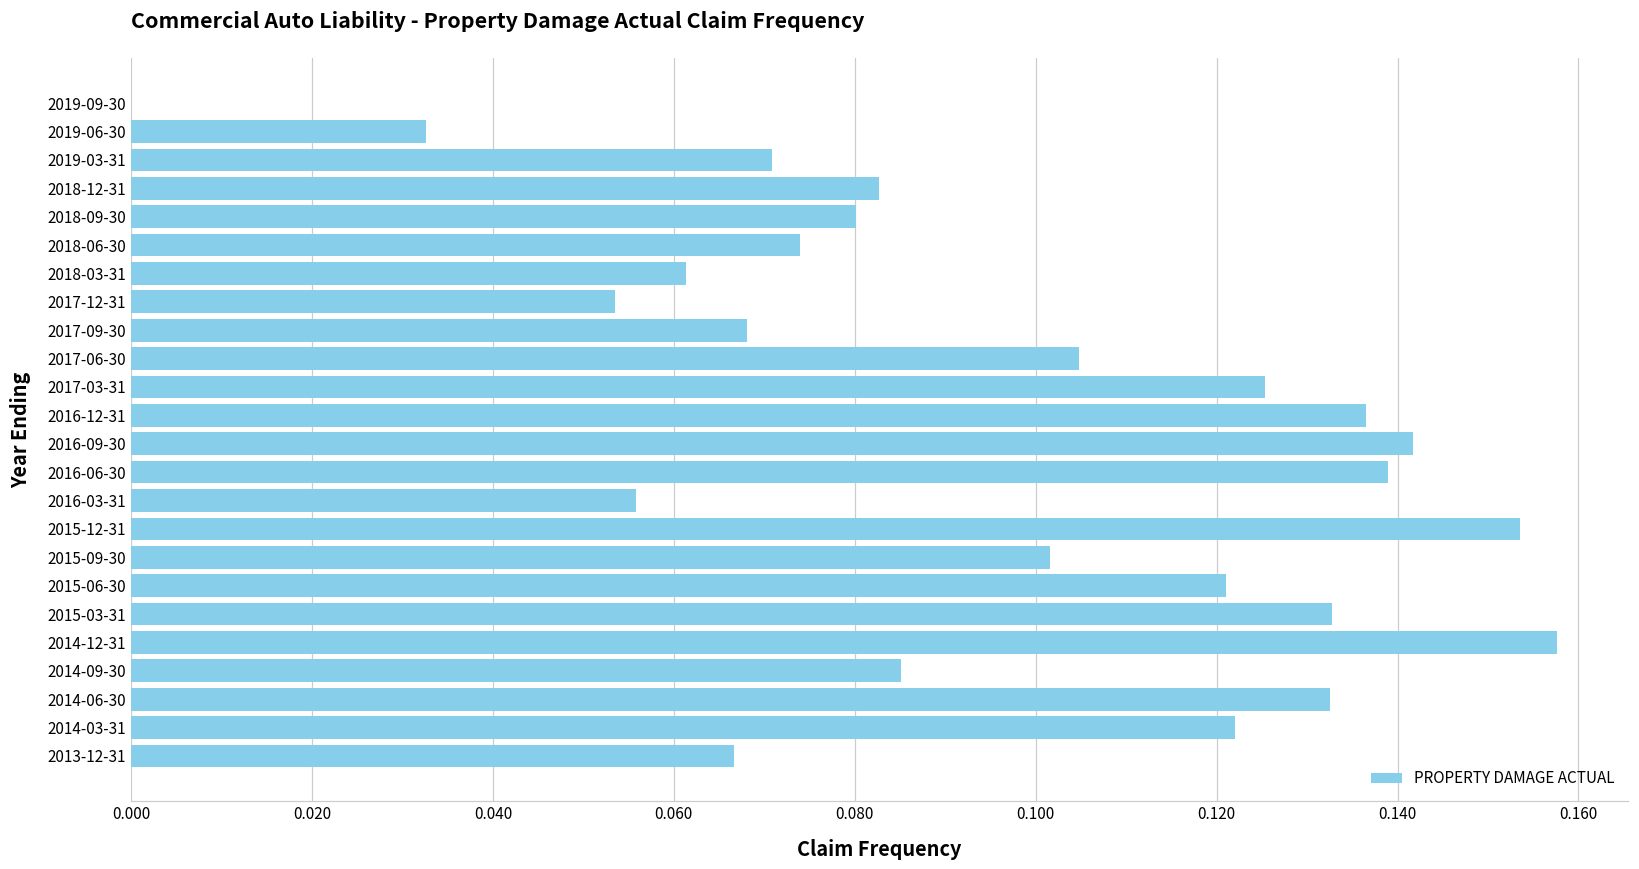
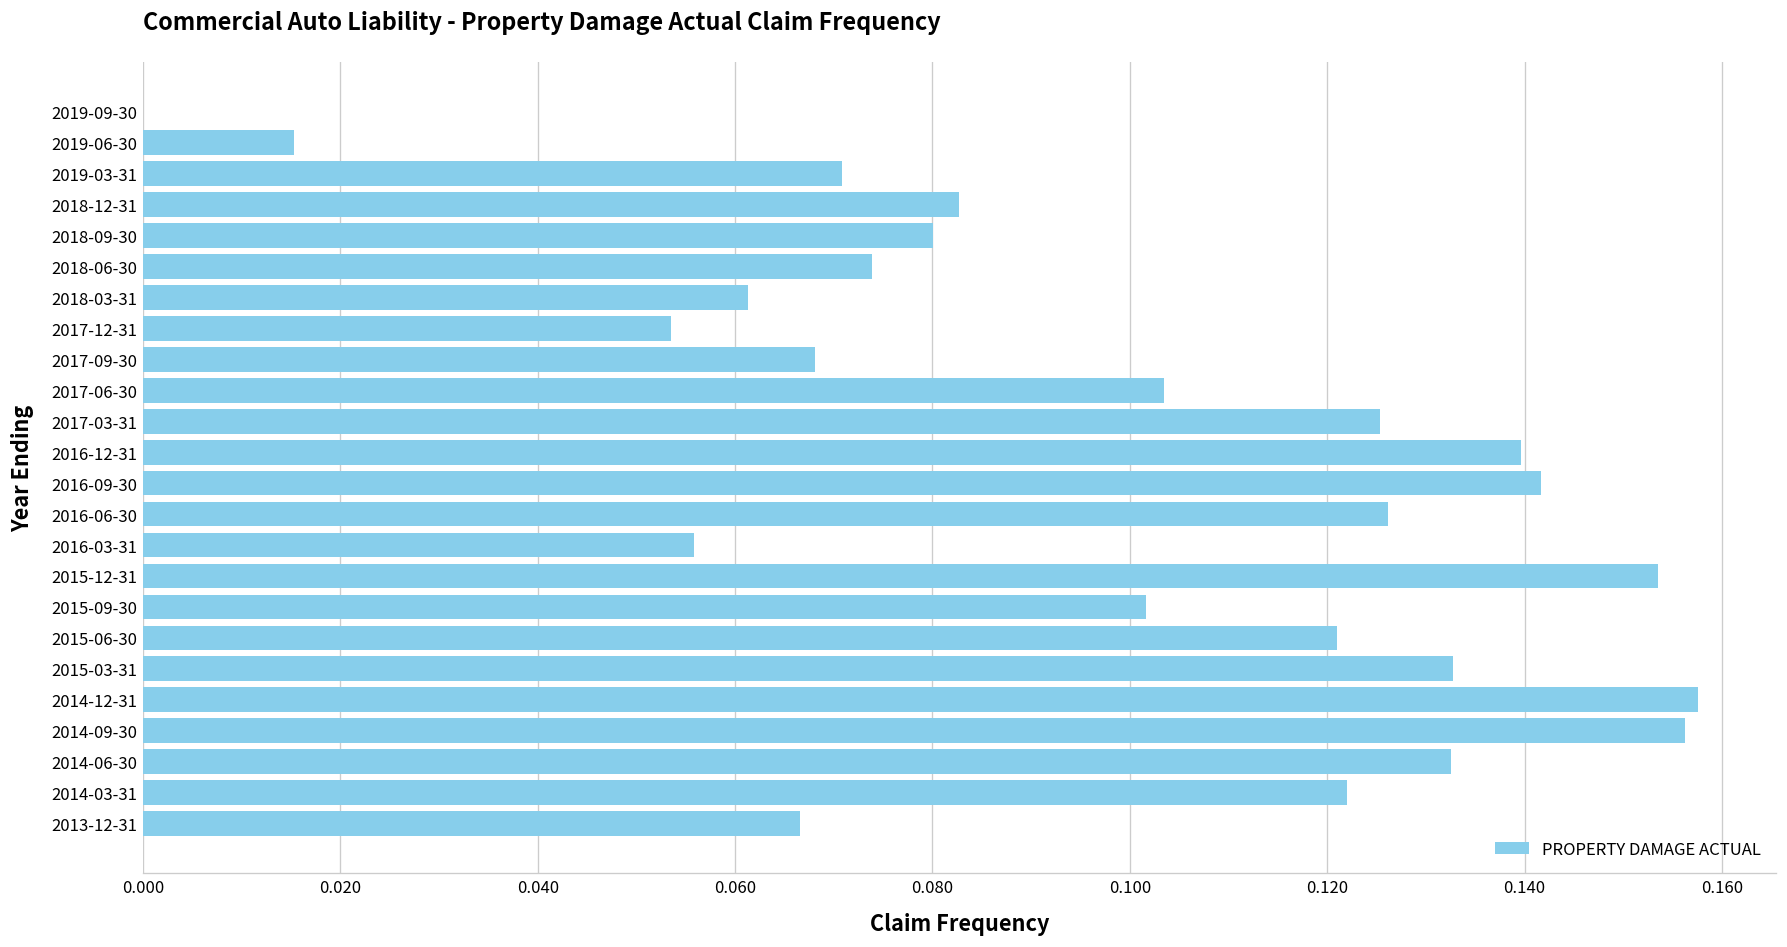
  {
    "2019-09-30": 0.000,
-   "2019-06-30": 0.033,
+   "2019-06-30": 0.015,
    "2019-03-31": 0.071,
    "2018-12-31": 0.083,
    "2018-09-30": 0.080,
    "2018-06-30": 0.074,
    "2018-03-31": 0.061,
    "2017-12-31": 0.054,
    "2017-09-30": 0.068,
-   "2017-06-30": 0.105,
+   "2017-06-30": 0.104,
    "2017-03-31": 0.125,
-   "2016-12-31": 0.137,
+   "2016-12-31": 0.140,
    "2016-09-30": 0.142,
-   "2016-06-30": 0.139,
+   "2016-06-30": 0.126,
    "2016-03-31": 0.056,
    "2015-12-31": 0.154,
    "2015-09-30": 0.102,
    "2015-06-30": 0.121,
    "2015-03-31": 0.133,
    "2014-12-31": 0.158,
-   "2014-09-30": 0.085,
+   "2014-09-30": 0.156,
    "2014-06-30": 0.133,
    "2014-03-31": 0.122,
    "2013-12-31": 0.067
  }
